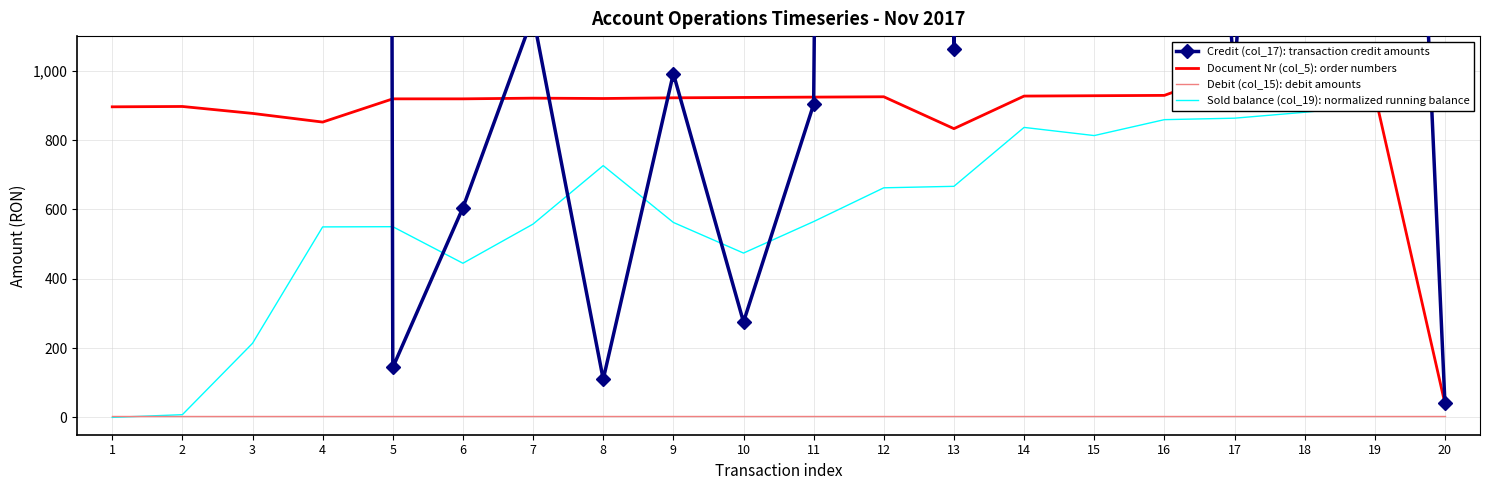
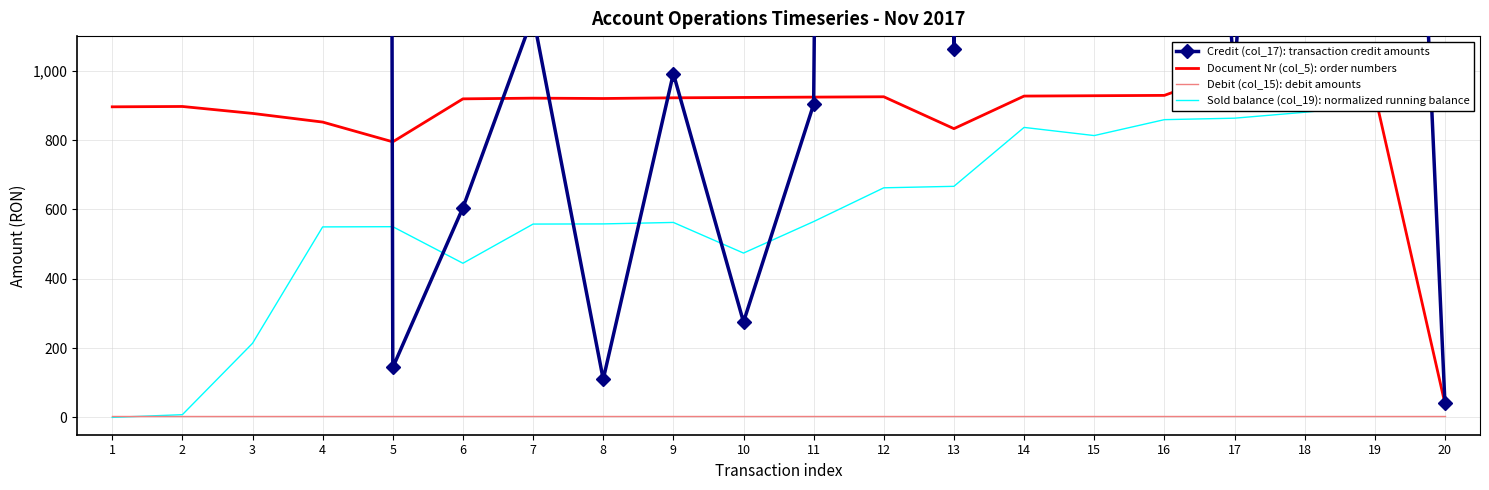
  {
    "Credit (col_17): transaction credit amounts": {
      "5": "140",
      "6": "610",
      "8": "110",
      "9": "990",
      "10": "280",
      "11": "900",
      "13": "1,060"
    },
    "Document Nr (col_5): order numbers": {
      "1": "900",
      "2": "900",
      "3": "880",
      "4": "850",
-     "5": "920",
+     "5": "800",
      "6": "920",
      "7": "920",
      "8": "920",
      "9": "920",
      "10": "920",
      "11": "920",
      "12": "930",
      "13": "830",
      "14": "930",
      "15": "930",
      "16": "930"
    },
    "Debit (col_15): debit amounts": {
      "3": "10",
      "4": "10",
      "5": "10",
      "6": "10",
      "7": "10",
      "8": "10",
      "9": "10",
      "10": "10",
      "11": "10",
      "12": "10",
      "13": "10",
      "14": "10",
      "15": "10",
      "16": "10",
      "17": "10",
      "18": "10",
      "19": "10",
      "20": "10"
    },
    "Sold balance (col_19): normalized running balance": {
      "3": "210",
      "4": "550",
      "5": "550",
      "6": "440",
      "7": "560",
-     "8": "730",
+     "8": "560",
      "9": "560",
      "10": "470",
      "11": "560",
      "12": "660",
      "13": "670",
      "14": "840",
      "15": "810",
      "16": "860",
      "17": "860",
      "18": "880"
    }
  }
